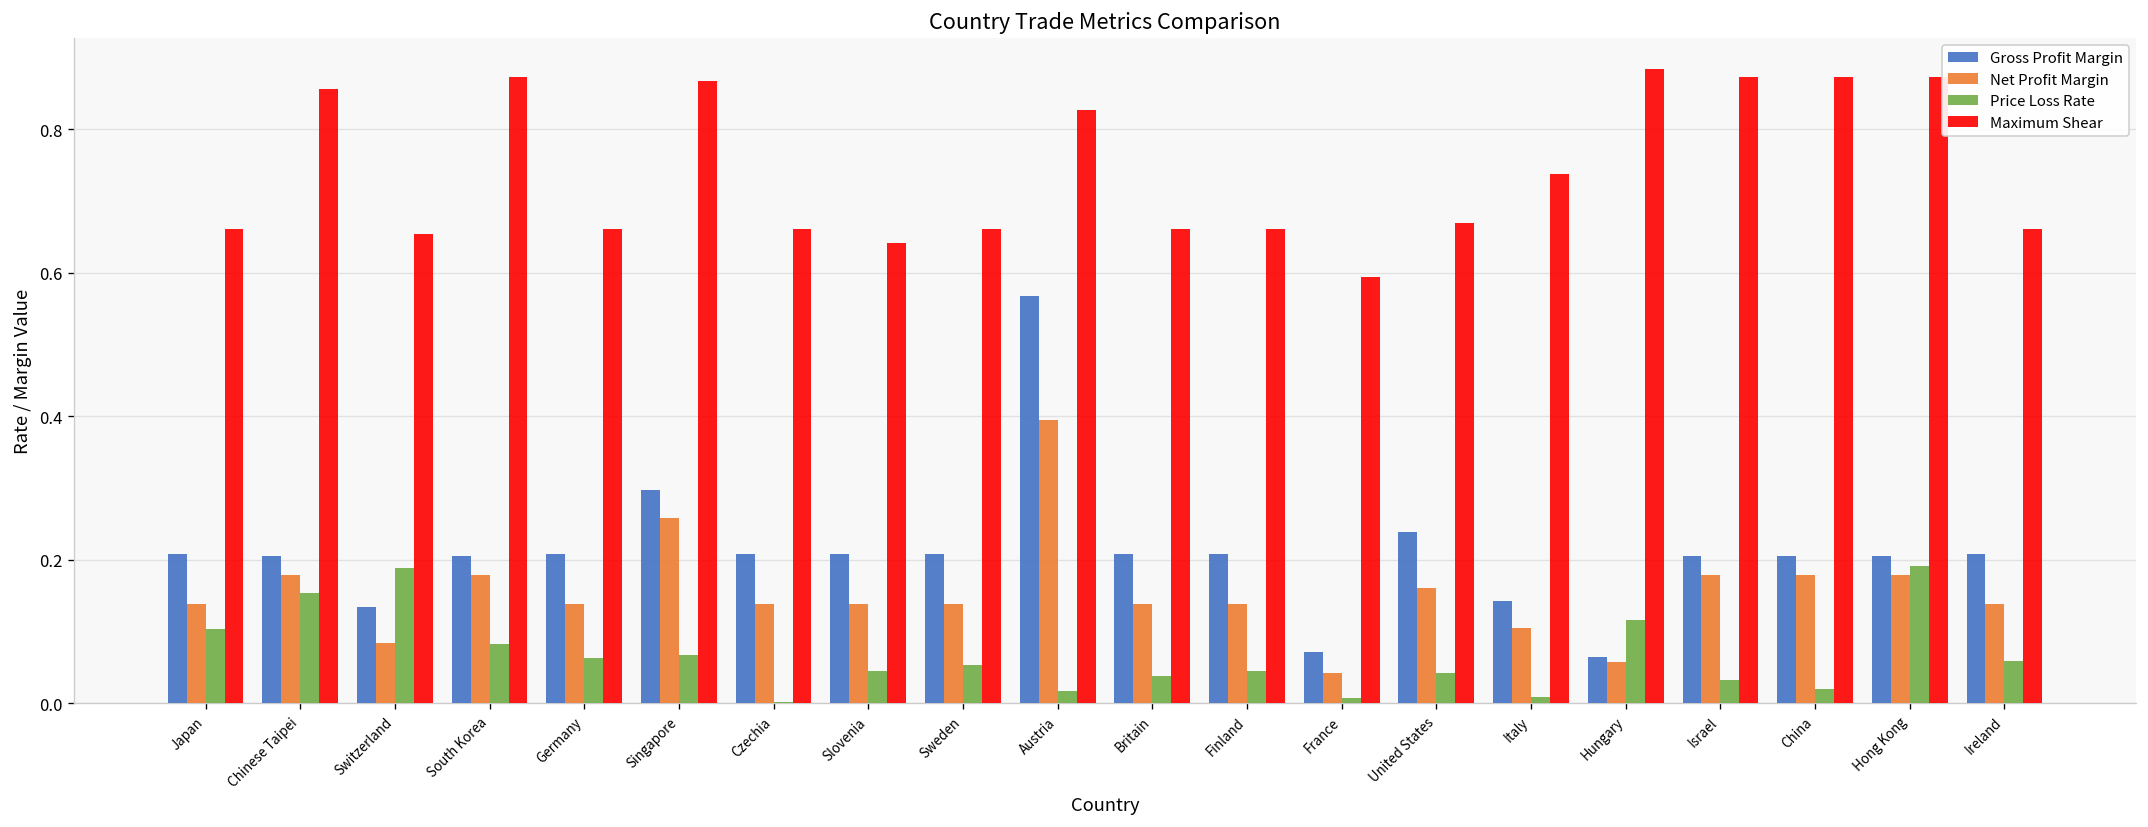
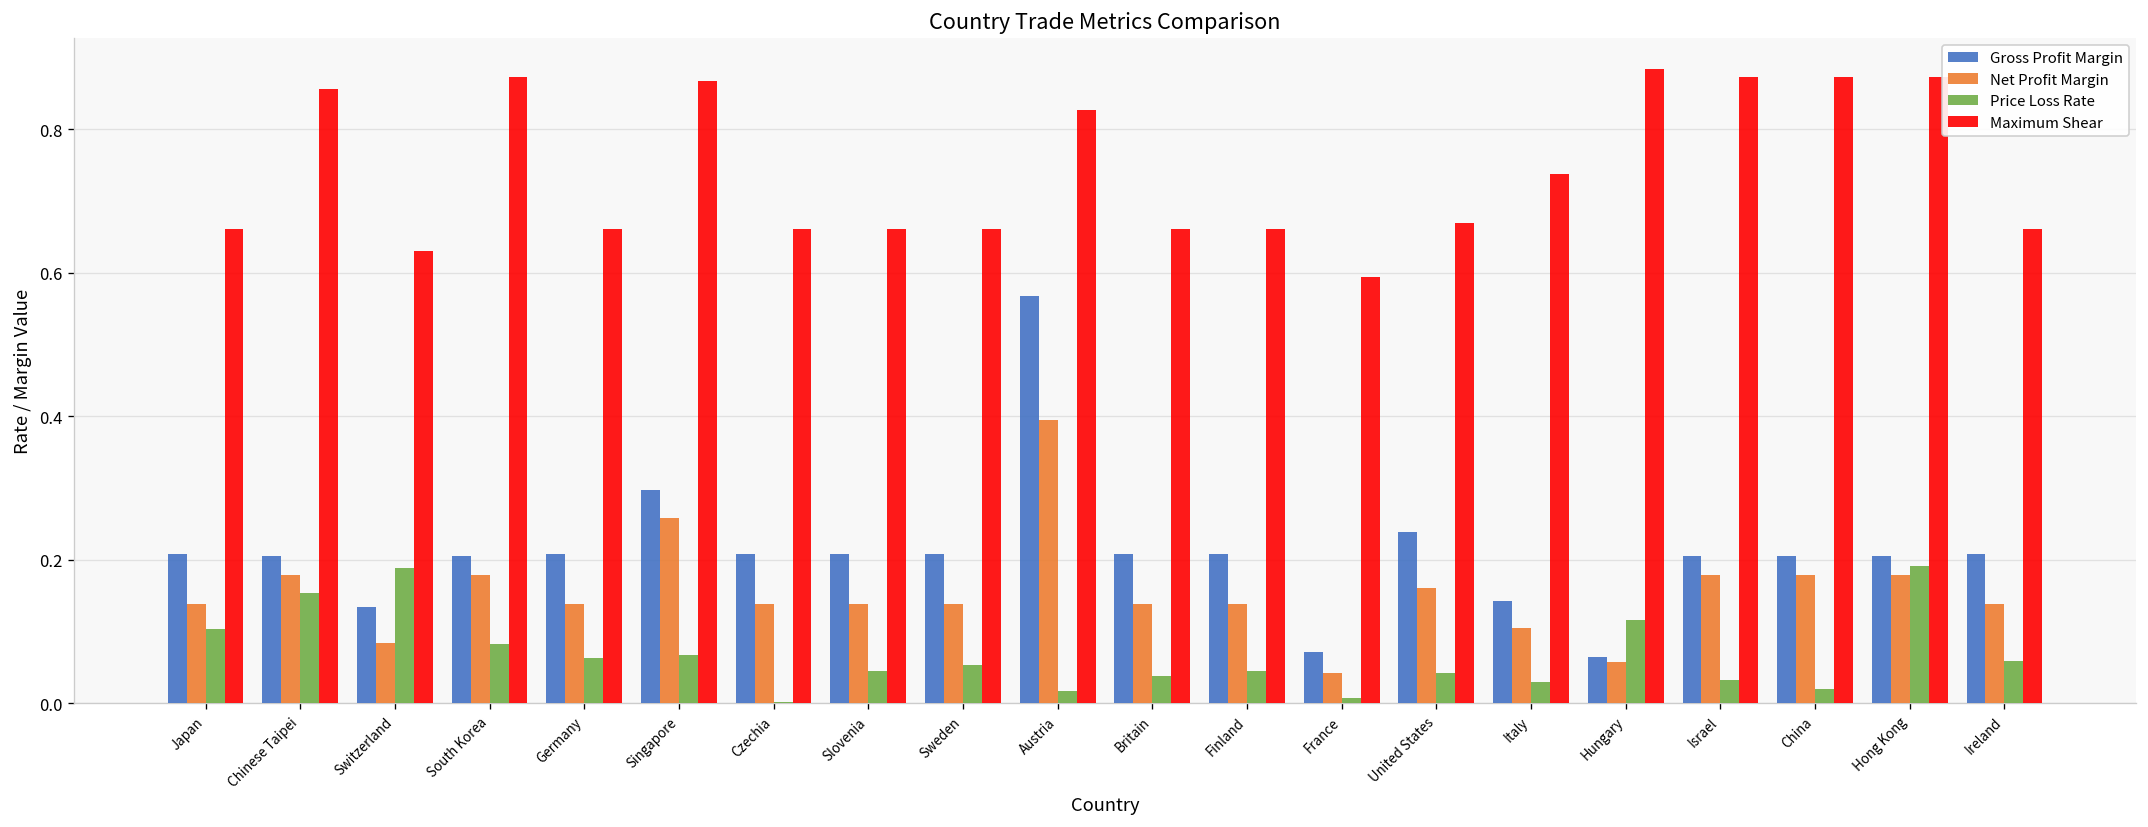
  {
    "Gross Profit Margin": {
      "Japan": 0.21,
      "Chinese Taipei": 0.21,
      "Switzerland": 0.13,
      "South Korea": 0.21,
      "Germany": 0.21,
      "Singapore": 0.30,
      "Czechia": 0.21,
      "Slovenia": 0.21,
      "Sweden": 0.21,
      "Austria": 0.57,
      "Britain": 0.21,
      "Finland": 0.21,
      "France": 0.07,
      "United States": 0.24,
      "Italy": 0.14,
      "Hungary": 0.06,
      "Israel": 0.21,
      "China": 0.21,
      "Hong Kong": 0.21,
      "Ireland": 0.21
    },
    "Net Profit Margin": {
      "Japan": 0.14,
      "Chinese Taipei": 0.18,
      "Switzerland": 0.08,
      "South Korea": 0.18,
      "Germany": 0.14,
      "Singapore": 0.26,
      "Czechia": 0.14,
      "Slovenia": 0.14,
      "Sweden": 0.14,
      "Austria": 0.40,
      "Britain": 0.14,
      "Finland": 0.14,
      "France": 0.04,
      "United States": 0.16,
      "Italy": 0.11,
      "Hungary": 0.06,
      "Israel": 0.18,
      "China": 0.18,
      "Hong Kong": 0.18,
      "Ireland": 0.14
    },
    "Price Loss Rate": {
      "Japan": 0.10,
      "Chinese Taipei": 0.15,
      "Switzerland": 0.19,
      "South Korea": 0.08,
      "Germany": 0.06,
      "Singapore": 0.07,
      "Slovenia": 0.05,
      "Sweden": 0.05,
      "Austria": 0.02,
      "Britain": 0.04,
      "Finland": 0.05,
      "France": 0.01,
      "United States": 0.04,
-     "Italy": 0.01,
+     "Italy": 0.03,
      "Hungary": 0.12,
      "Israel": 0.03,
      "China": 0.02,
      "Hong Kong": 0.19,
      "Ireland": 0.06
    },
    "Maximum Shear": {
      "Japan": 0.66,
      "Chinese Taipei": 0.86,
-     "Switzerland": 0.65,
+     "Switzerland": 0.63,
      "South Korea": 0.87,
      "Germany": 0.66,
      "Singapore": 0.87,
      "Czechia": 0.66,
-     "Slovenia": 0.64,
+     "Slovenia": 0.66,
      "Sweden": 0.66,
      "Austria": 0.83,
      "Britain": 0.66,
      "Finland": 0.66,
      "France": 0.59,
      "United States": 0.67,
      "Italy": 0.74,
      "Hungary": 0.88,
      "Israel": 0.87,
      "China": 0.87,
      "Hong Kong": 0.87,
      "Ireland": 0.66
    }
  }
